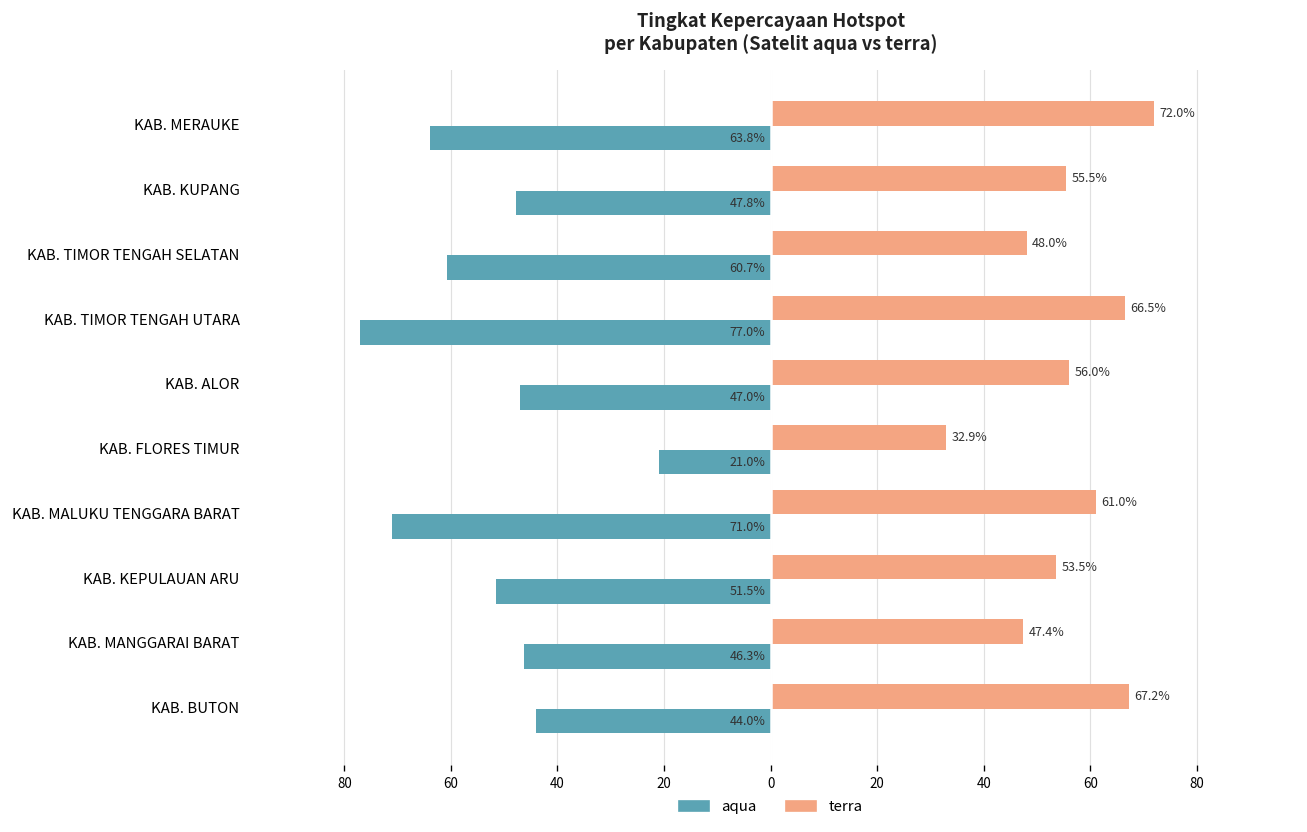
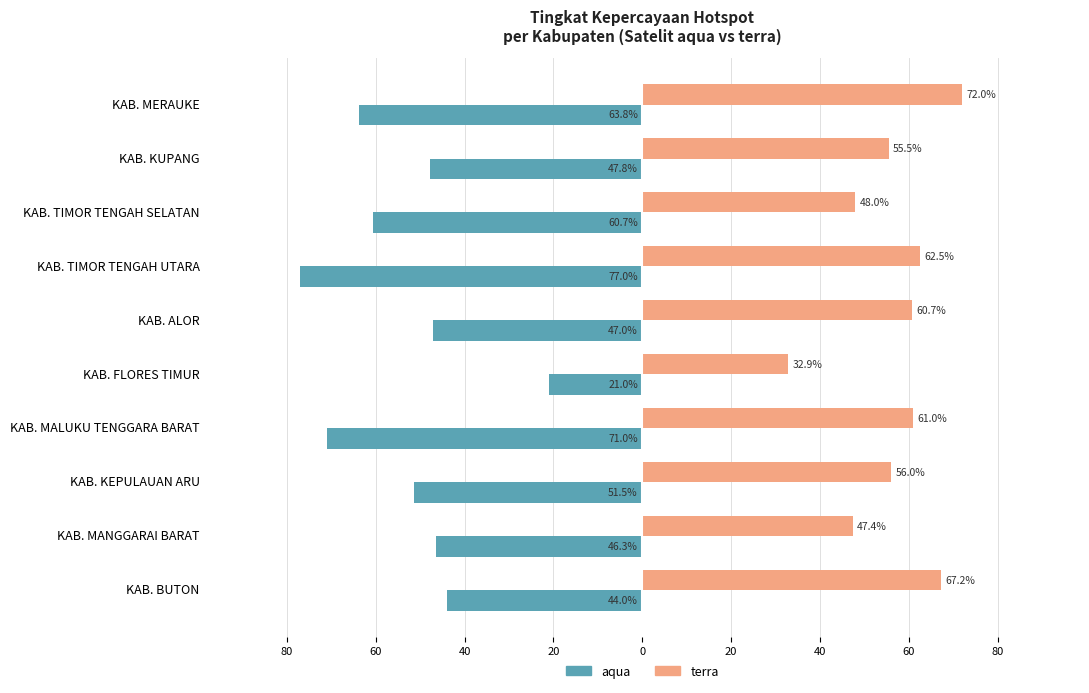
  {
    "terra": {
      "KAB. MERAUKE": "72.0%",
      "KAB. KUPANG": "55.5%",
      "KAB. TIMOR TENGAH SELATAN": "48.0%",
-     "KAB. TIMOR TENGAH UTARA": "66.5%",
-     "KAB. ALOR": "56.0%",
+     "KAB. TIMOR TENGAH UTARA": "62.5%",
+     "KAB. ALOR": "60.7%",
      "KAB. FLORES TIMUR": "32.9%",
      "KAB. MALUKU TENGGARA BARAT": "61.0%",
-     "KAB. KEPULAUAN ARU": "53.5%",
+     "KAB. KEPULAUAN ARU": "56.0%",
      "KAB. MANGGARAI BARAT": "47.4%",
      "KAB. BUTON": "67.2%"
    }
  }
